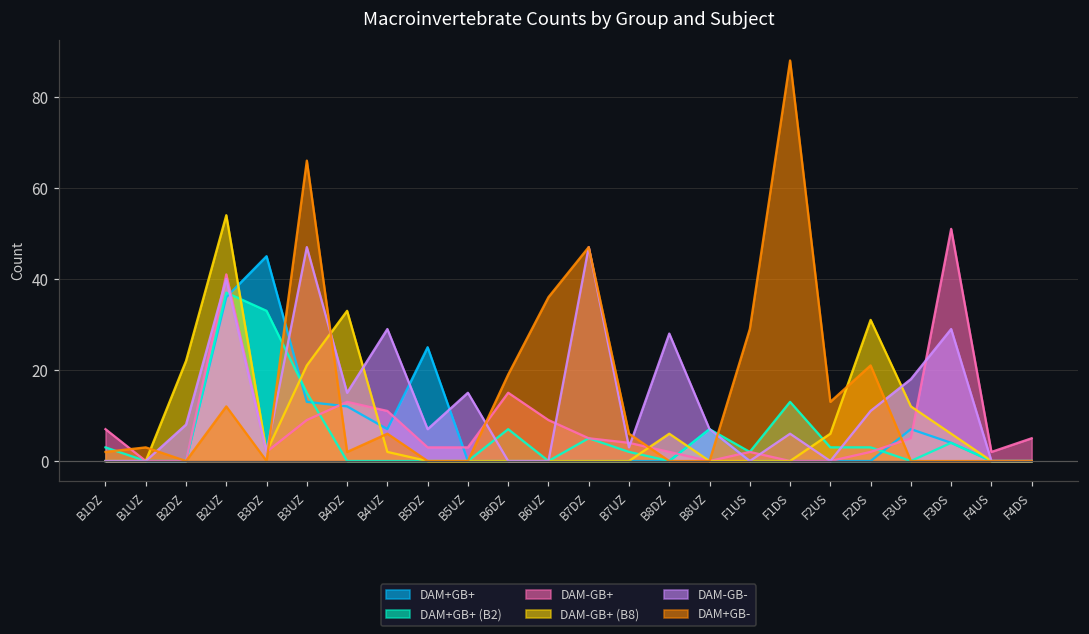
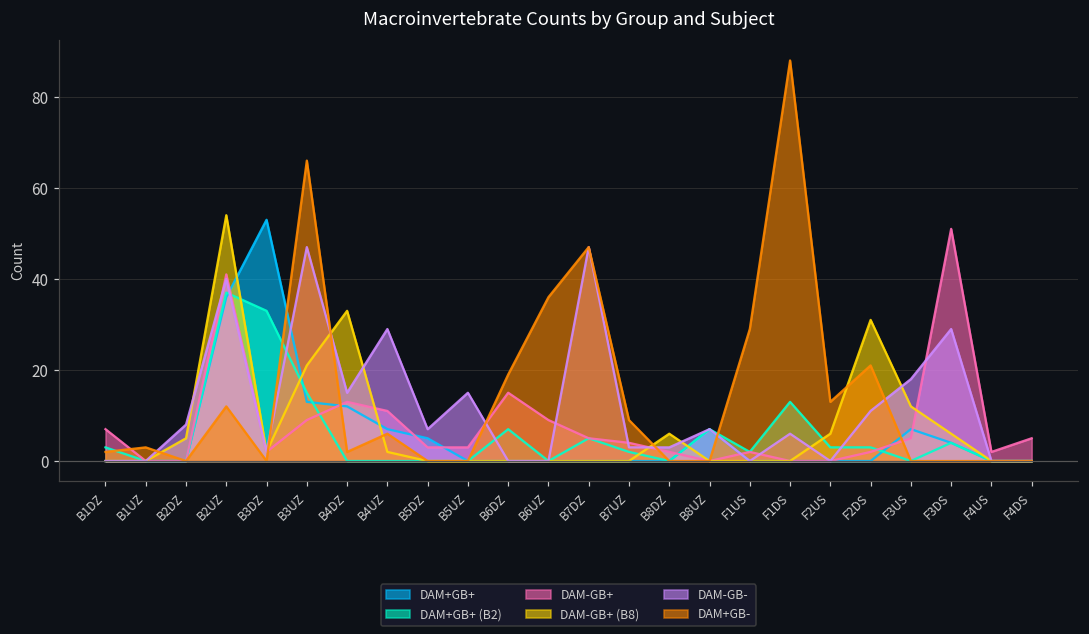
  {
    "DAM+GB+": {
      "B2UZ": 36,
-     "B3DZ": 45,
+     "B3DZ": 53,
      "B3UZ": 13,
      "B4DZ": 12,
      "B4UZ": 7,
-     "B5DZ": 25,
+     "B5DZ": 5,
      "F2DS": 0,
      "F3US": 7
    },
    "DAM+GB+ (B2)": {
      "B1DZ": 3,
      "B2UZ": 37,
      "B3DZ": 33,
      "B3UZ": 15,
      "B4DZ": 0,
      "B4UZ": 0,
      "B6DZ": 7,
      "B7UZ": 2,
      "F1DS": 13,
      "F2US": 3,
      "F2DS": 3
    },
    "DAM-GB+": {
      "B1DZ": 7,
      "B2UZ": 41,
      "B3UZ": 9,
      "B4DZ": 13,
      "B4UZ": 11,
      "B5DZ": 3,
      "B5UZ": 3,
      "B6DZ": 15,
      "B6UZ": 9,
      "B7UZ": 4,
      "B8DZ": 2,
      "F2DS": 2,
      "F3US": 5,
      "F3DS": 51,
      "F4US": 2,
      "F4DS": 5
    },
    "DAM-GB+ (B8)": {
-     "B2DZ": 22,
+     "B2DZ": 5,
      "B2UZ": 54,
      "B3UZ": 21,
      "B4DZ": 33,
      "B4UZ": 2,
      "B8DZ": 6,
      "F2US": 6,
      "F2DS": 31,
      "F3US": 12,
      "F3DS": 6
    },
    "DAM-GB-": {
      "B2DZ": 8,
      "B2UZ": 40,
      "B3UZ": 47,
      "B4DZ": 15,
      "B4UZ": 29,
      "B5DZ": 7,
      "B5UZ": 15,
      "B7UZ": 3,
-     "B8DZ": 28,
+     "B8DZ": 3,
      "F1DS": 6,
      "F2DS": 11,
      "F3US": 18,
      "F3DS": 29
    },
    "DAM+GB-": {
      "B1DZ": 2,
      "B1UZ": 3,
      "B2UZ": 12,
      "B3DZ": 0,
      "B3UZ": 66,
      "B4DZ": 2,
      "B4UZ": 6,
      "B6DZ": 19,
      "B6UZ": 36,
-     "B7UZ": 6,
+     "B7UZ": 9,
      "F1US": 29,
      "F1DS": 88,
      "F2US": 13,
      "F2DS": 21,
      "F3DS": 0
    }
  }
